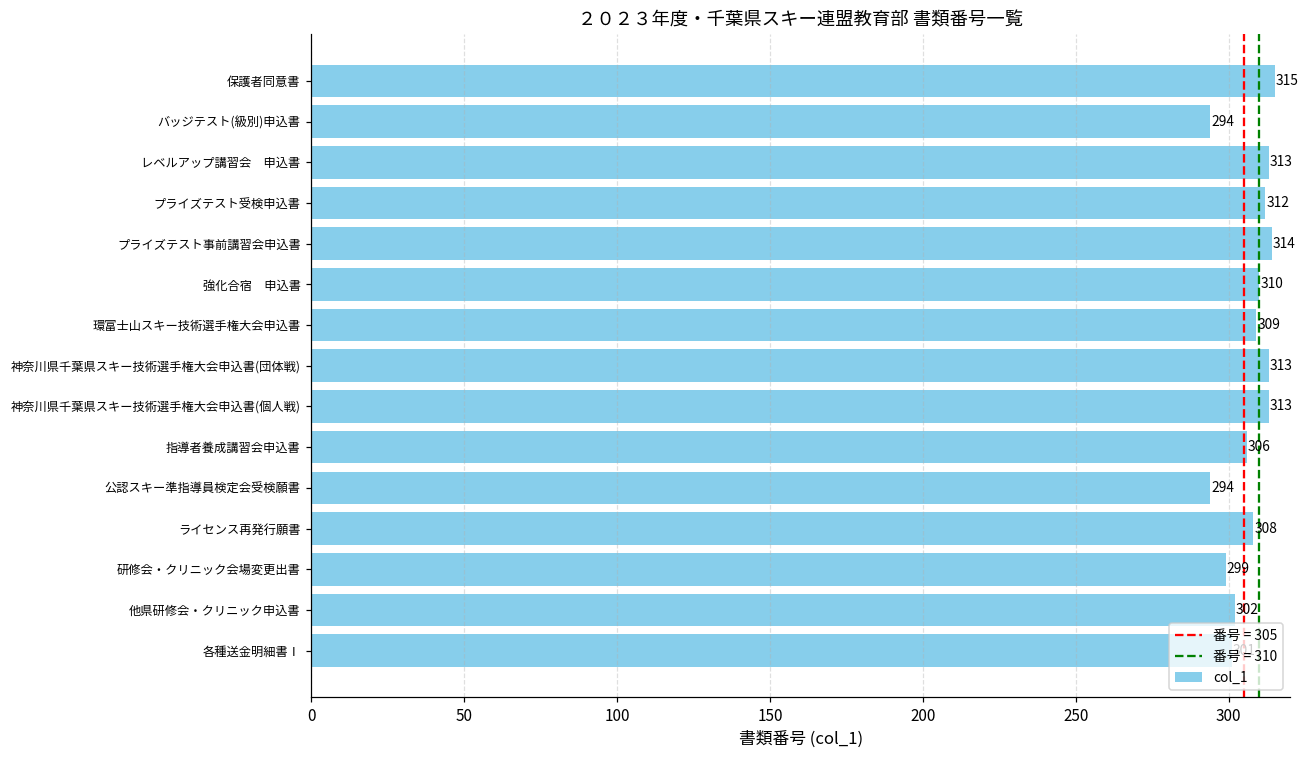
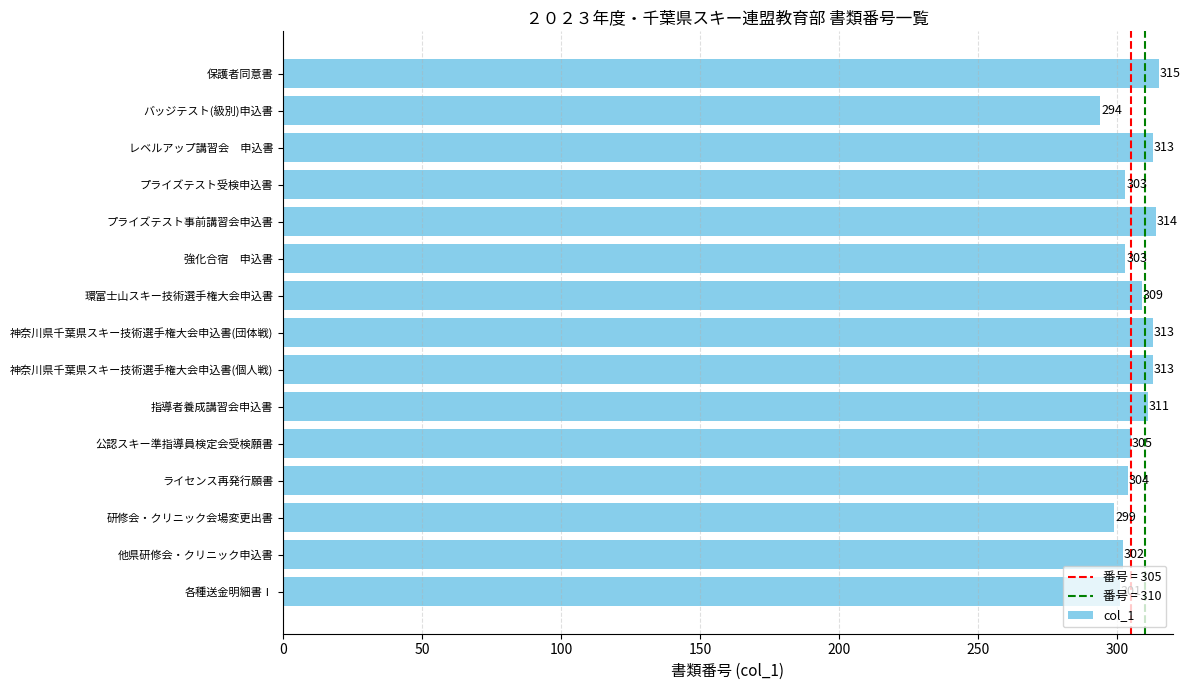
  {
    "保護者同意書": 315,
    "バッジテスト(級別)申込書": 294,
    "レベルアップ講習会 申込書": 313,
-   "プライズテスト受検申込書": 312,
+   "プライズテスト受検申込書": 303,
    "プライズテスト事前講習会申込書": 314,
-   "強化合宿 申込書": 310,
+   "強化合宿 申込書": 303,
    "環富士山スキー技術選手権大会申込書": 309,
    "神奈川県千葉県スキー技術選手権大会申込書(団体戦)": 313,
    "神奈川県千葉県スキー技術選手権大会申込書(個人戦)": 313,
-   "指導者養成講習会申込書": 306,
-   "公認スキー準指導員検定会受検願書": 294,
-   "ライセンス再発行願書": 308,
+   "指導者養成講習会申込書": 311,
+   "公認スキー準指導員検定会受検願書": 305,
+   "ライセンス再発行願書": 304,
    "研修会・クリニック会場変更出書": 299,
    "他県研修会・クリニック申込書": 302
  }
